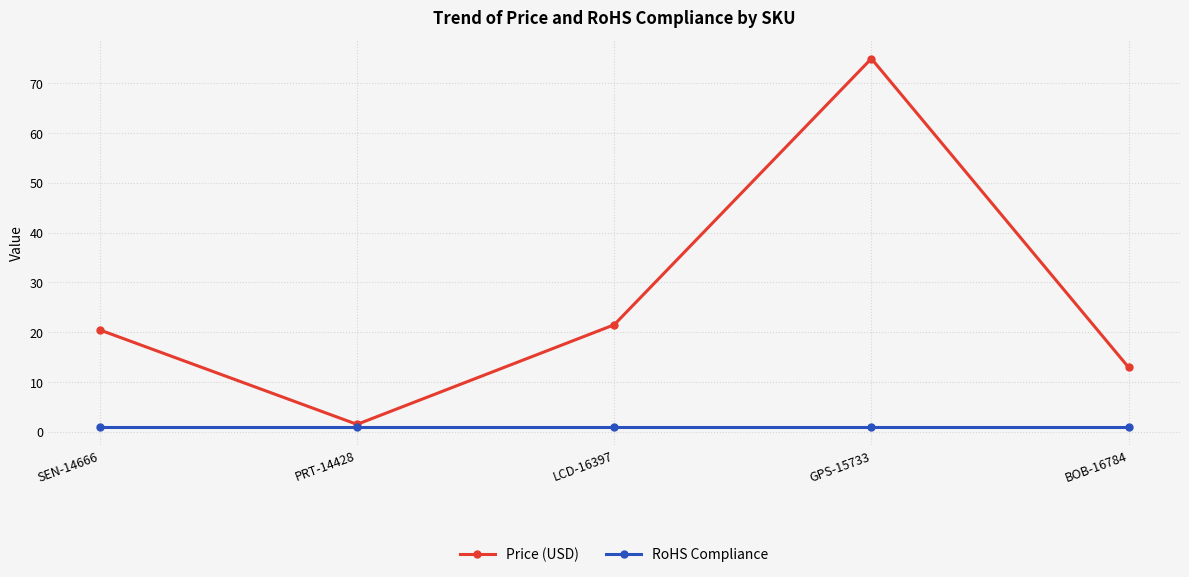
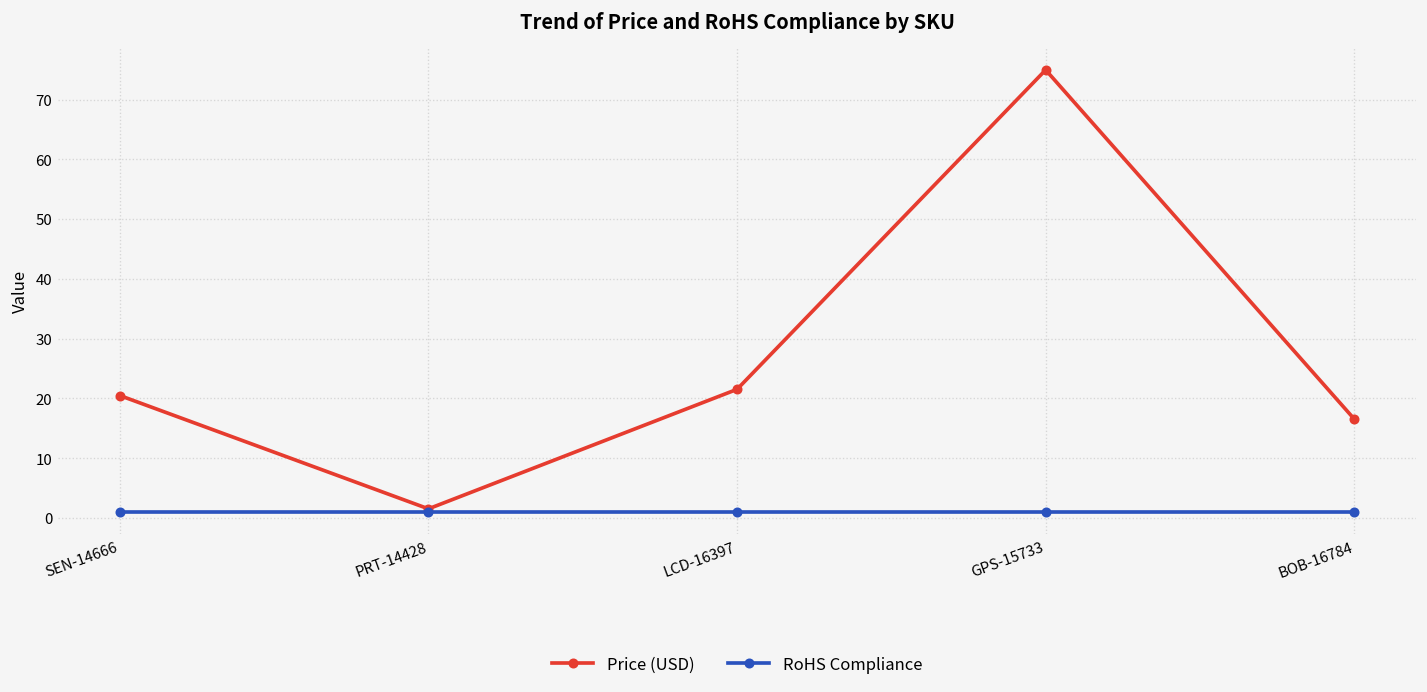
  {
    "Price (USD)": {
      "SEN-14666": 20,
      "LCD-16397": 22,
      "GPS-15733": 75,
-     "BOB-16784": 13
+     "BOB-16784": 17
    },
    "RoHS Compliance": {
      "SEN-14666": 1,
      "LCD-16397": 1,
      "GPS-15733": 1,
      "BOB-16784": 1
    }
  }
